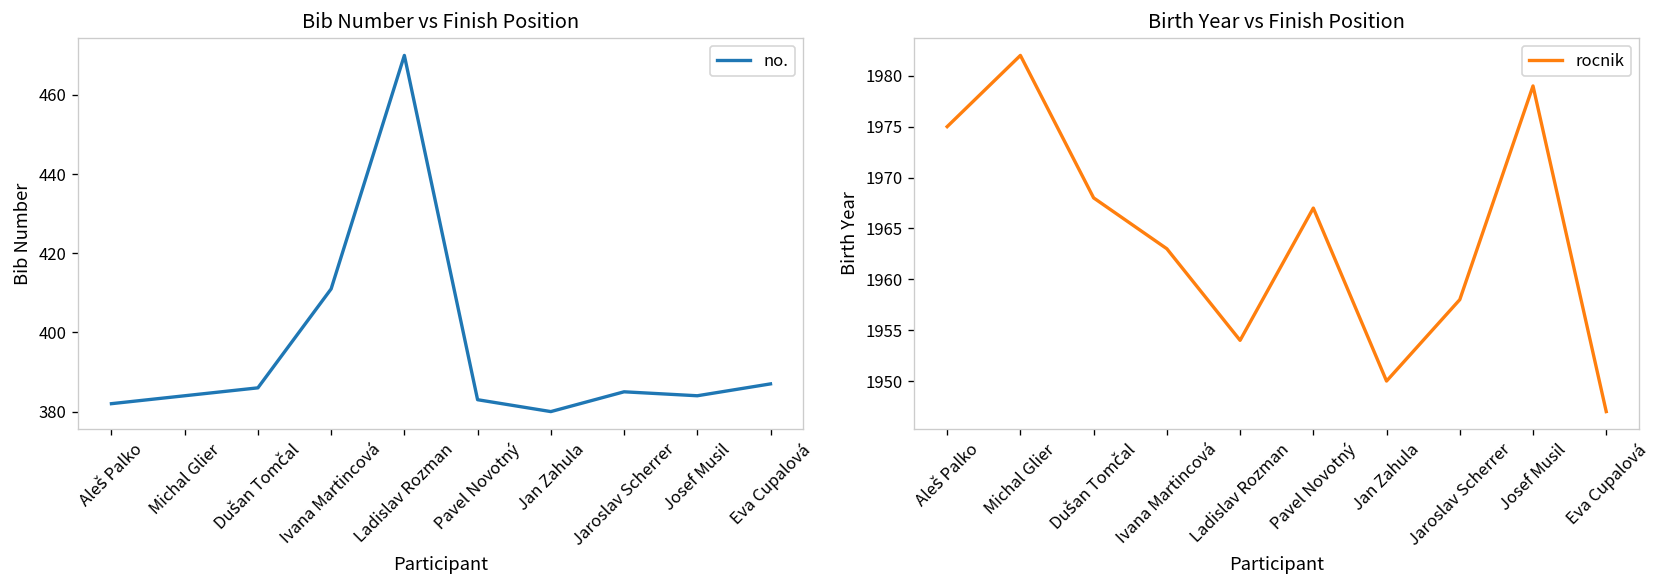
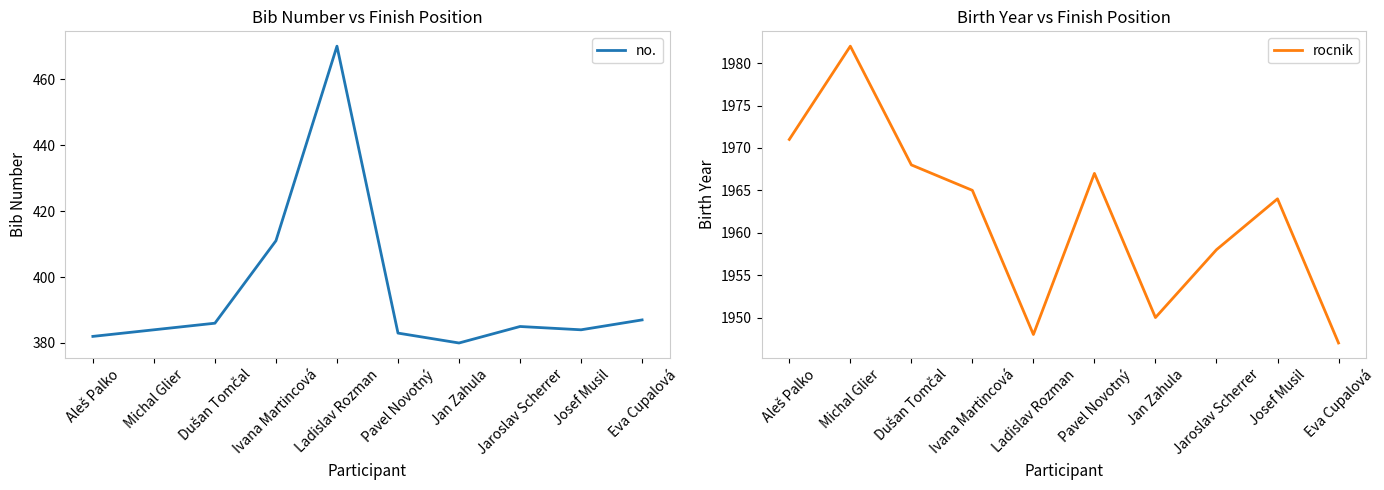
  {
    "Bib Number vs Finish Position": {
      "Aleš Palko": 382,
      "Michal Glier": 384,
      "Dušan Tomčal": 386,
      "Ivana Martincová": 411,
      "Ladislav Rozman": 470,
      "Pavel Novotný": 383,
      "Jan Zahula": 380,
      "Jaroslav Scherrer": 385,
      "Josef Musil": 384,
      "Eva Cupalová": 387
    },
    "Birth Year vs Finish Position": {
-     "Aleš Palko": 1975,
+     "Aleš Palko": 1971,
      "Michal Glier": 1982,
      "Dušan Tomčal": 1968,
-     "Ivana Martincová": 1963,
-     "Ladislav Rozman": 1954,
+     "Ivana Martincová": 1965,
+     "Ladislav Rozman": 1948,
      "Pavel Novotný": 1967,
      "Jan Zahula": 1950,
      "Jaroslav Scherrer": 1958,
-     "Josef Musil": 1979,
+     "Josef Musil": 1964,
      "Eva Cupalová": 1947
    }
  }
